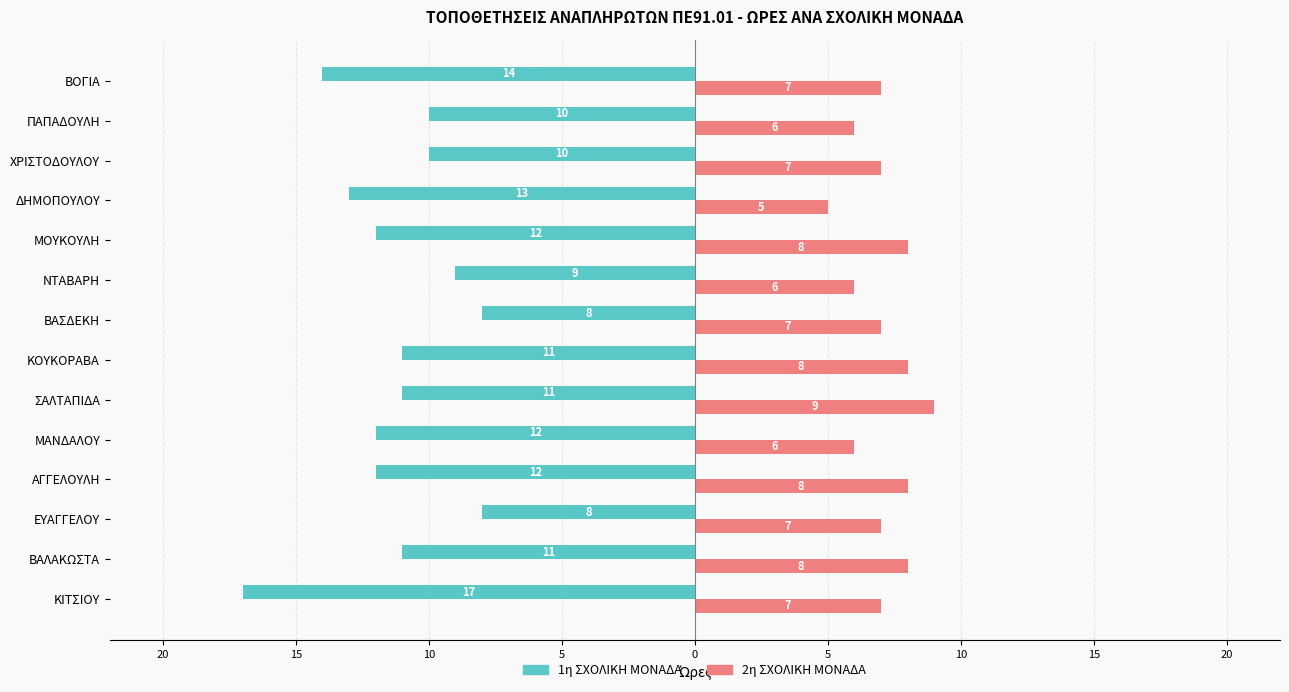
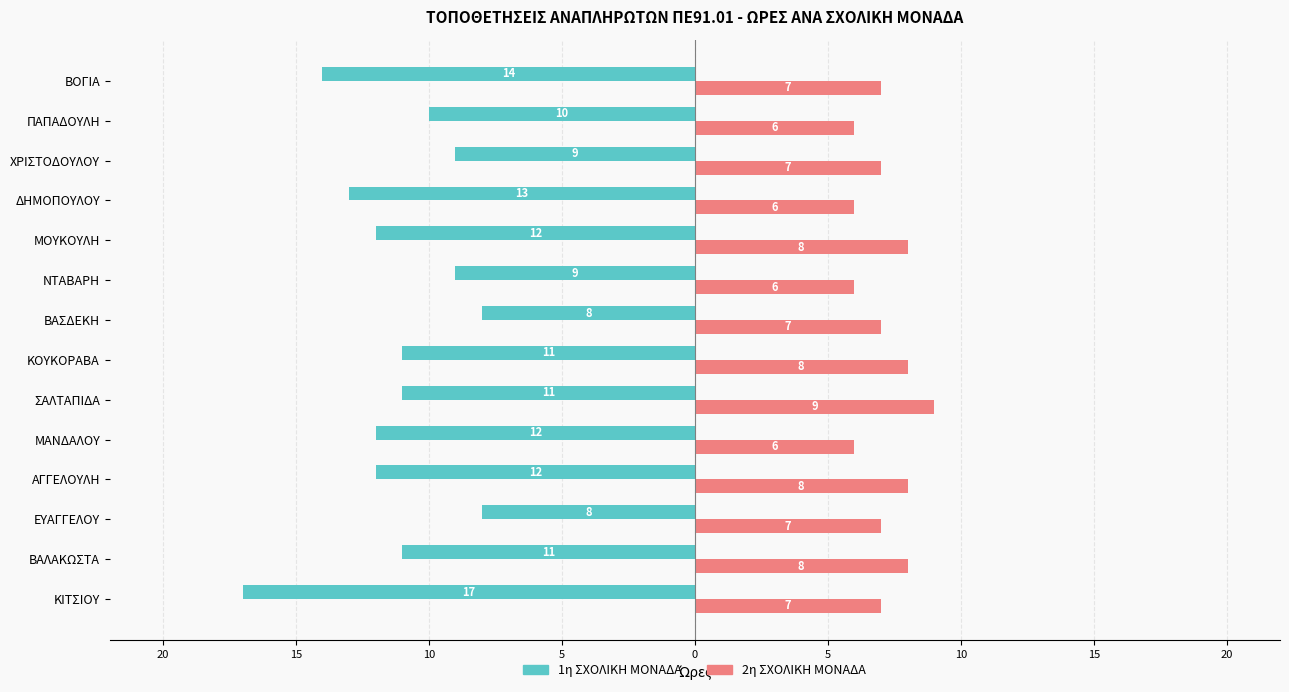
  {
    "1η ΣΧΟΛΙΚΗ ΜΟΝΑΔΑ": {
-     "ΧΡΙΣΤΟΔΟΥΛΟΥ": 10
+     "ΧΡΙΣΤΟΔΟΥΛΟΥ": 9
    },
    "2η ΣΧΟΛΙΚΗ ΜΟΝΑΔΑ": {
      "ΒΟΓΙΑ": 7,
      "ΠΑΠΑΔΟΥΛΗ": 6,
      "ΧΡΙΣΤΟΔΟΥΛΟΥ": 7,
-     "ΔΗΜΟΠΟΥΛΟΥ": 5,
+     "ΔΗΜΟΠΟΥΛΟΥ": 6,
      "ΜΟΥΚΟΥΛΗ": 8,
      "ΝΤΑΒΑΡΗ": 6,
      "ΒΑΣΔΕΚΗ": 7,
      "ΚΟΥΚΟΡΑΒΑ": 8,
      "ΣΑΛΤΑΠΙΔΑ": 9,
      "ΜΑΝΔΑΛΟΥ": 6,
      "ΑΓΓΕΛΟΥΛΗ": 8,
      "ΕΥΑΓΓΕΛΟΥ": 7,
      "ΒΑΛΑΚΩΣΤΑ": 8,
      "ΚΙΤΣΙΟΥ": 7
    }
  }
